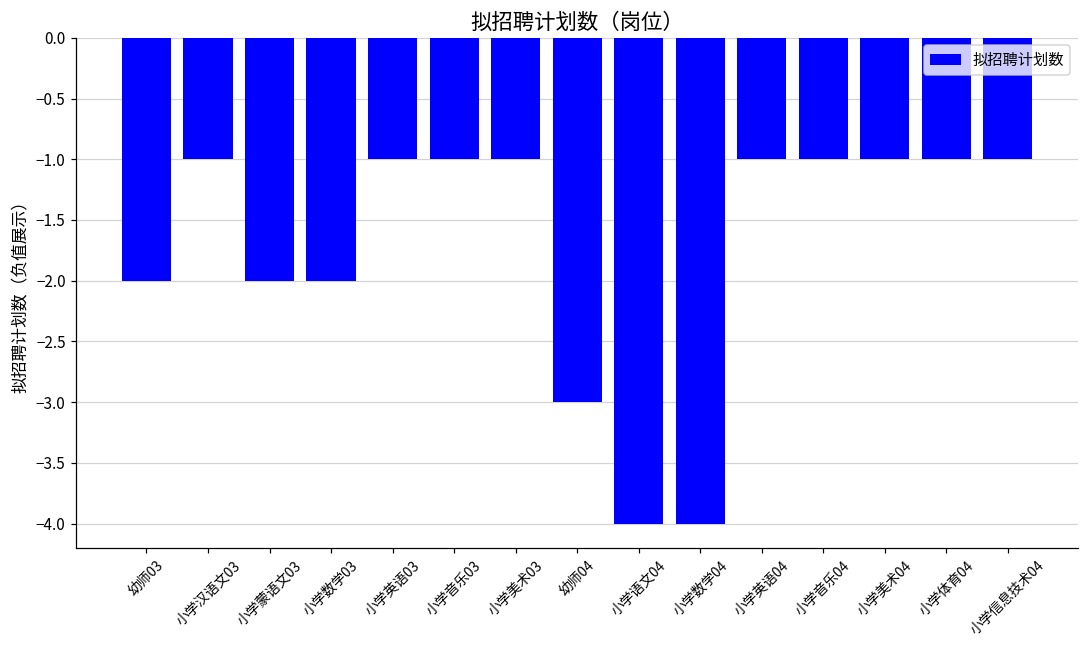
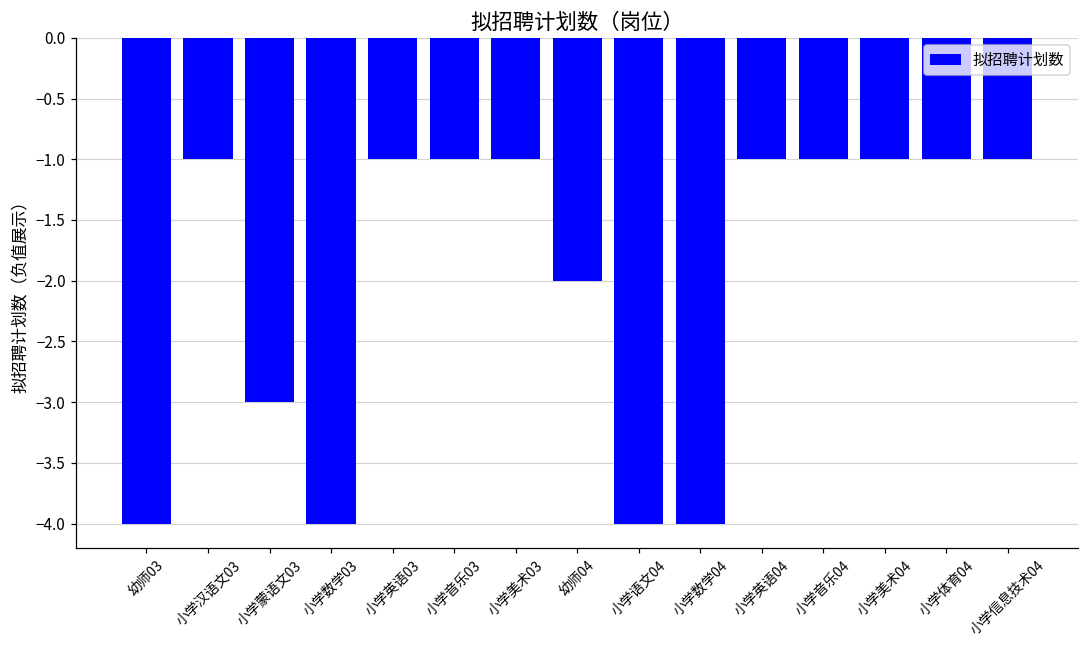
  {
-   "幼师03": -2.00,
+   "幼师03": -4.00,
    "小学汉语文03": -1.00,
-   "小学蒙语文03": -2.00,
-   "小学数学03": -2.00,
+   "小学蒙语文03": -3.00,
+   "小学数学03": -4.00,
    "小学英语03": -1.00,
    "小学音乐03": -1.00,
    "小学美术03": -1.00,
-   "幼师04": -3.00,
+   "幼师04": -2.00,
    "小学语文04": -4.00,
    "小学数学04": -4.00,
    "小学英语04": -1.00,
    "小学音乐04": -1.00,
    "小学美术04": -1.00,
    "小学体育04": -1.00,
    "小学信息技术04": -1.00
  }
